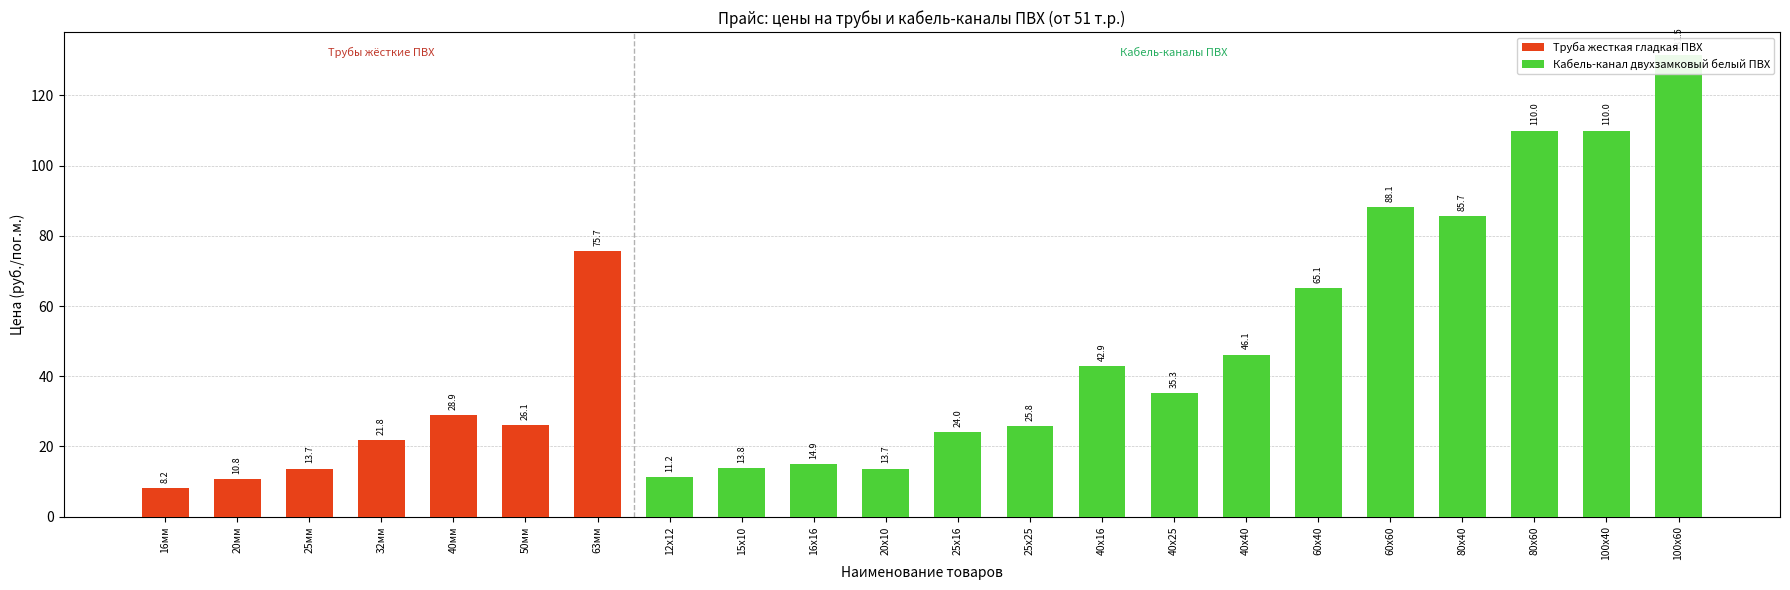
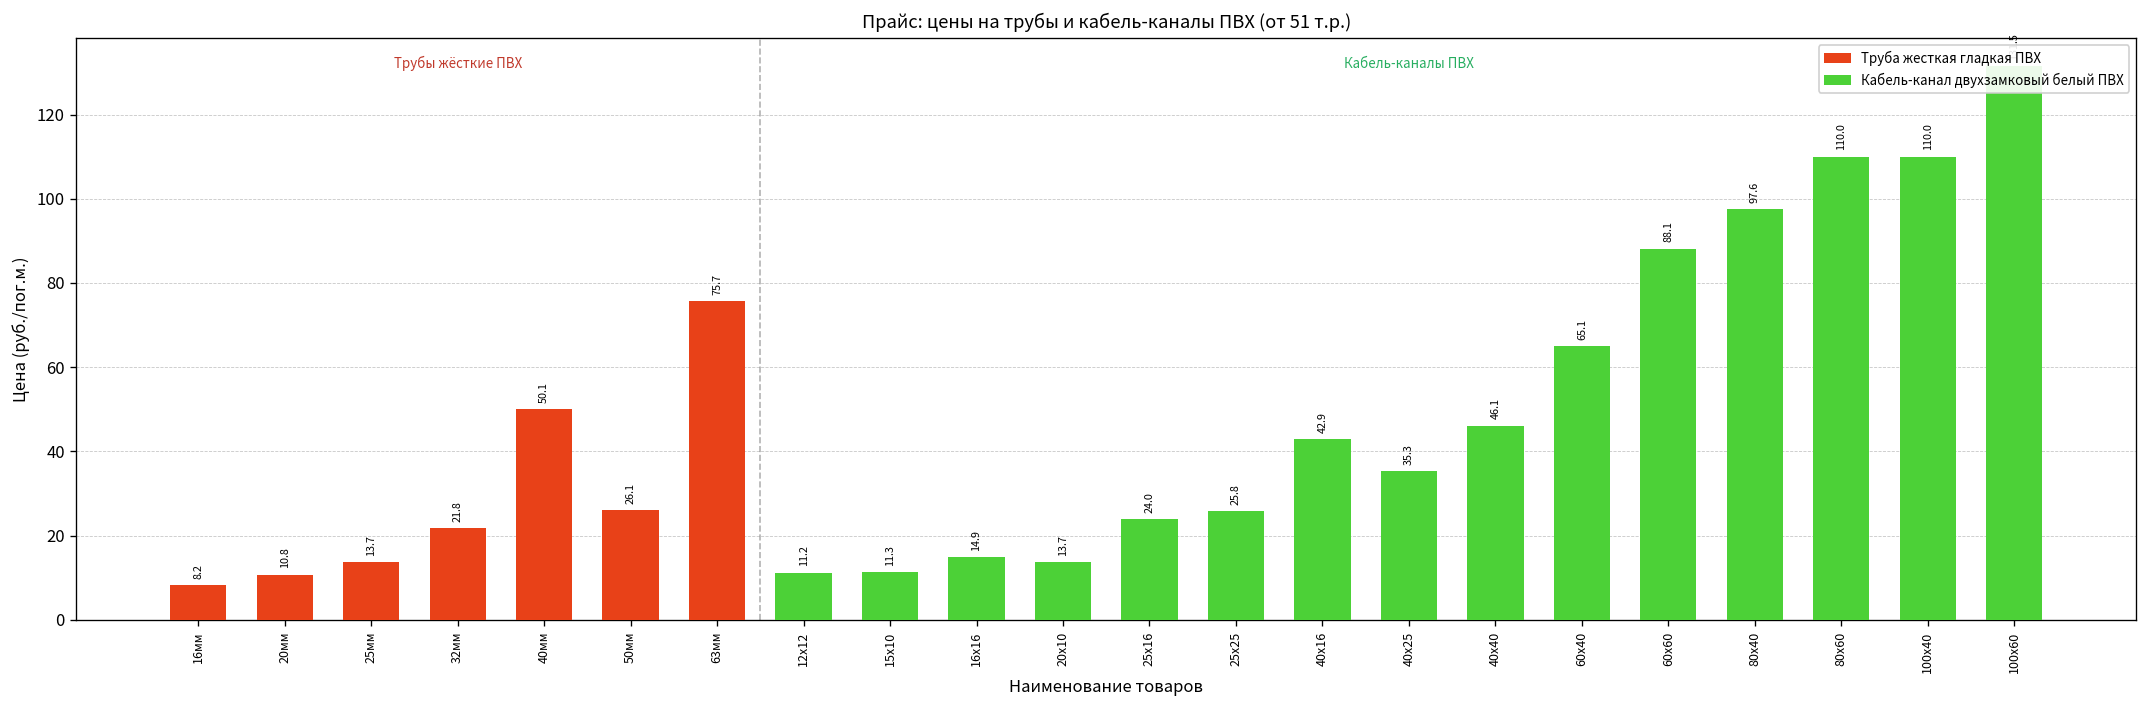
  {
    "Труба жесткая гладкая ПВХ": {
      "16мм": 8.2,
      "20мм": 10.8,
      "25мм": 13.7,
      "32мм": 21.8,
-     "40мм": 28.9,
+     "40мм": 50.1,
      "50мм": 26.1,
      "63мм": 75.7
    },
    "Кабель-канал двухзамковый белый ПВХ": {
      "12х12": 11.2,
-     "15х10": 13.8,
+     "15х10": 11.3,
      "16х16": 14.9,
      "20х10": 13.7,
      "25х16": 24.0,
      "25х25": 25.8,
      "40х16": 42.9,
      "40х25": 35.3,
      "40х40": 46.1,
      "60х40": 65.1,
      "60х60": 88.1,
-     "80х40": 85.7,
+     "80х40": 97.6,
      "80х60": 110.0,
      "100х40": 110.0
    }
  }
